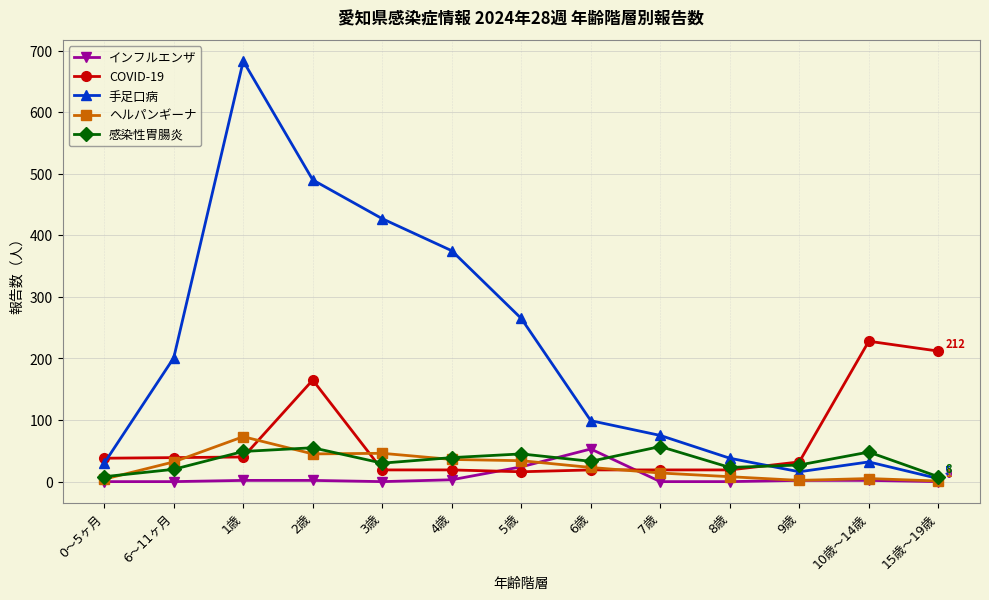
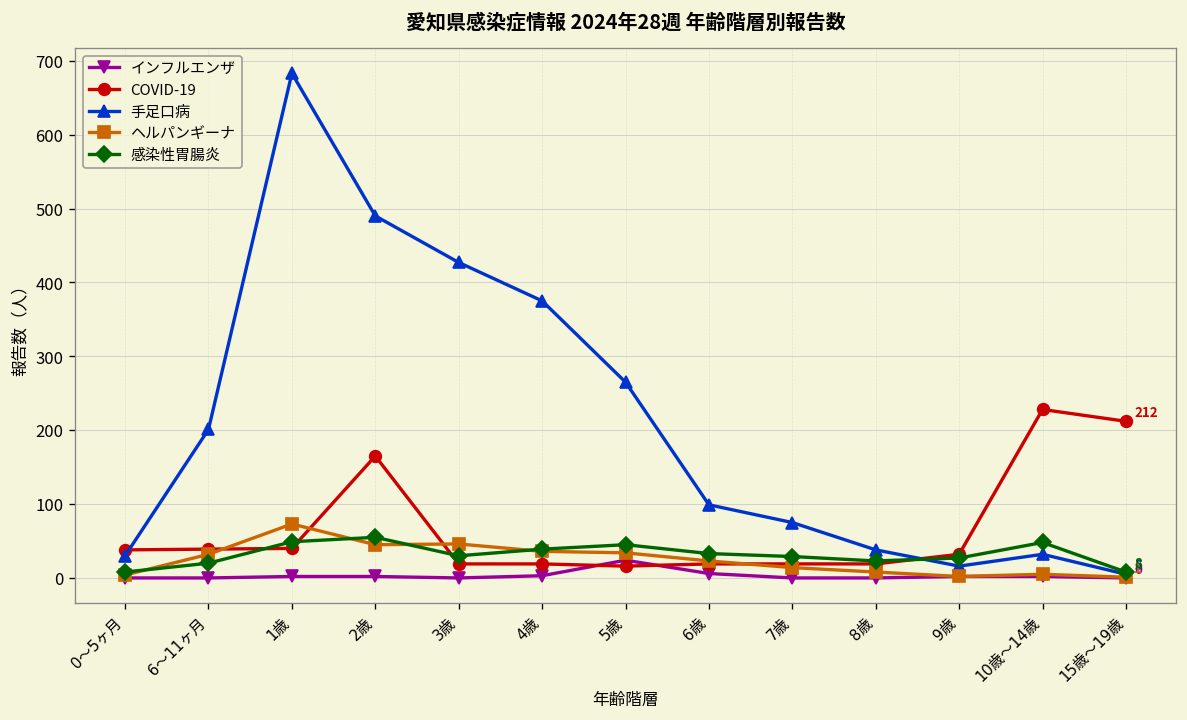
  {
    "インフルエンザ": {
      "6～11ヶ月": 0,
      "1歳": 0,
      "2歳": 0,
      "3歳": 0,
      "4歳": 0,
      "5歳": 20,
-     "6歳": 50,
+     "6歳": 10,
      "7歳": 0,
      "8歳": 0
    },
    "COVID-19": {
      "15歳～19歳": 212
    },
    "手足口病": {
      "0～5ヶ月": 30,
      "6～11ヶ月": 200,
      "1歳": 680,
      "2歳": 490,
      "3歳": 430,
      "4歳": 380,
      "5歳": 270,
      "6歳": 100,
      "7歳": 80,
      "8歳": 40,
      "9歳": 20,
      "10歳～14歳": 30
    },
    "ヘルパンギーナ": {
      "6～11ヶ月": 30,
      "1歳": 70,
      "2歳": 50,
      "3歳": 50,
      "5歳": 30,
      "7歳": 10,
      "8歳": 10
    },
    "感染性胃腸炎": {
      "6～11ヶ月": 20,
      "1歳": 50,
      "2歳": 60,
      "3歳": 30,
      "5歳": 50,
      "6歳": 30,
-     "7歳": 60,
+     "7歳": 30,
      "9歳": 30,
      "10歳～14歳": 50
    }
  }
